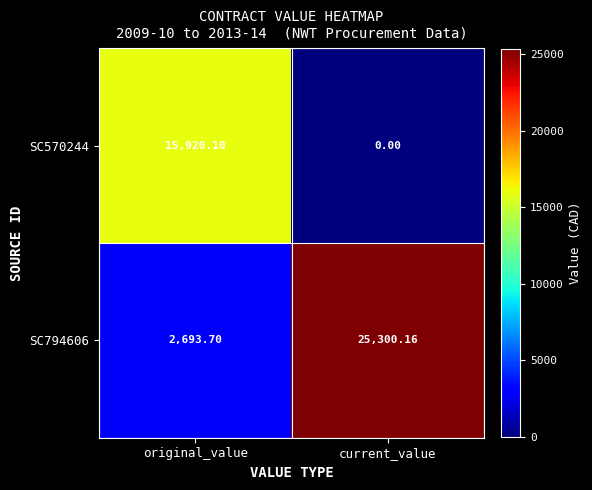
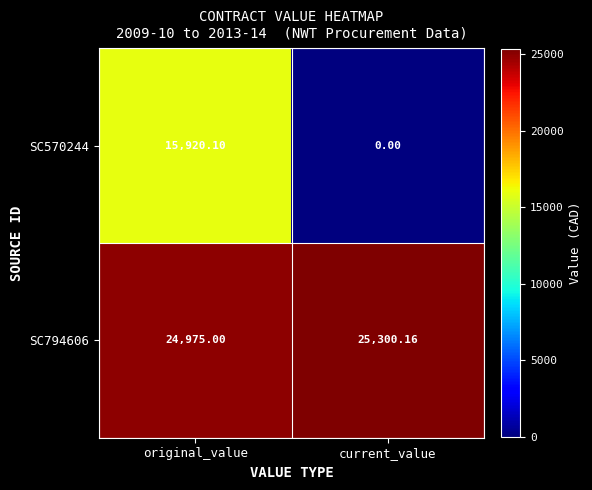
  {
    "SC570244": {
      "original_value": "15,920.10",
      "current_value": "0.00"
    },
    "SC794606": {
-     "original_value": "2,693.70",
+     "original_value": "24,975.00",
      "current_value": "25,300.16"
    }
  }
